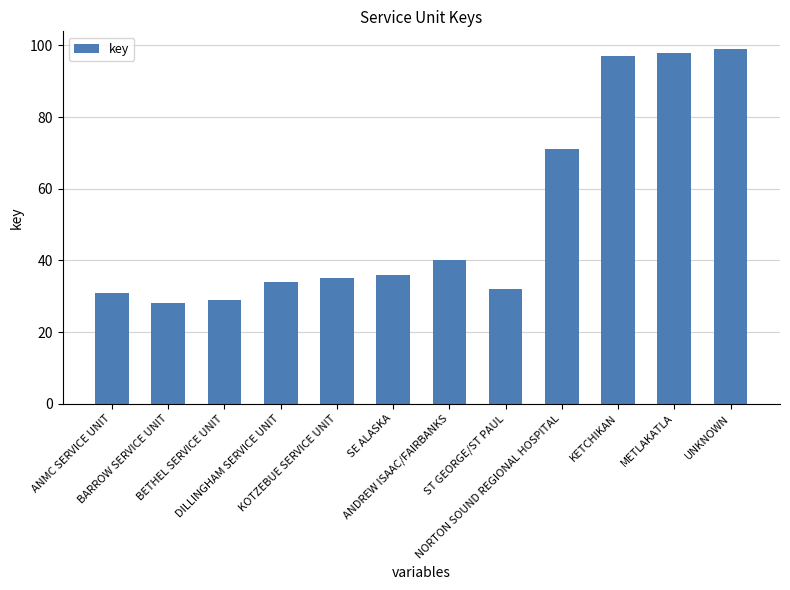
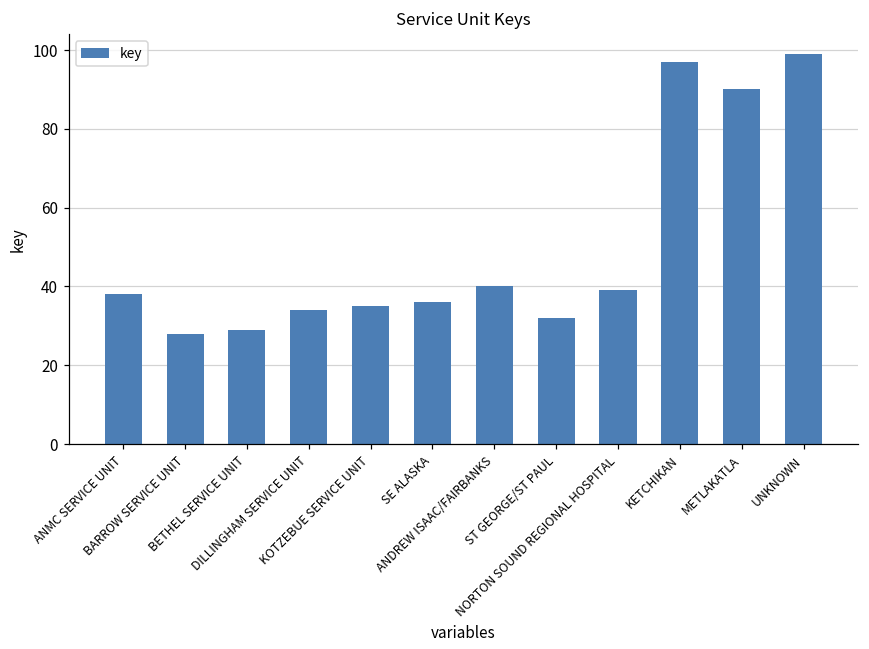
  {
-   "ANMC SERVICE UNIT": 31,
+   "ANMC SERVICE UNIT": 38,
    "BARROW SERVICE UNIT": 28,
    "BETHEL SERVICE UNIT": 29,
    "DILLINGHAM SERVICE UNIT": 34,
    "KOTZEBUE SERVICE UNIT": 35,
    "SE ALASKA": 36,
    "ANDREW ISAAC/FAIRBANKS": 40,
    "ST GEORGE/ST PAUL": 32,
-   "NORTON SOUND REGIONAL HOSPITAL": 71,
+   "NORTON SOUND REGIONAL HOSPITAL": 39,
    "KETCHIKAN": 97,
-   "METLAKATLA": 98,
+   "METLAKATLA": 90,
    "UNKNOWN": 99
  }
